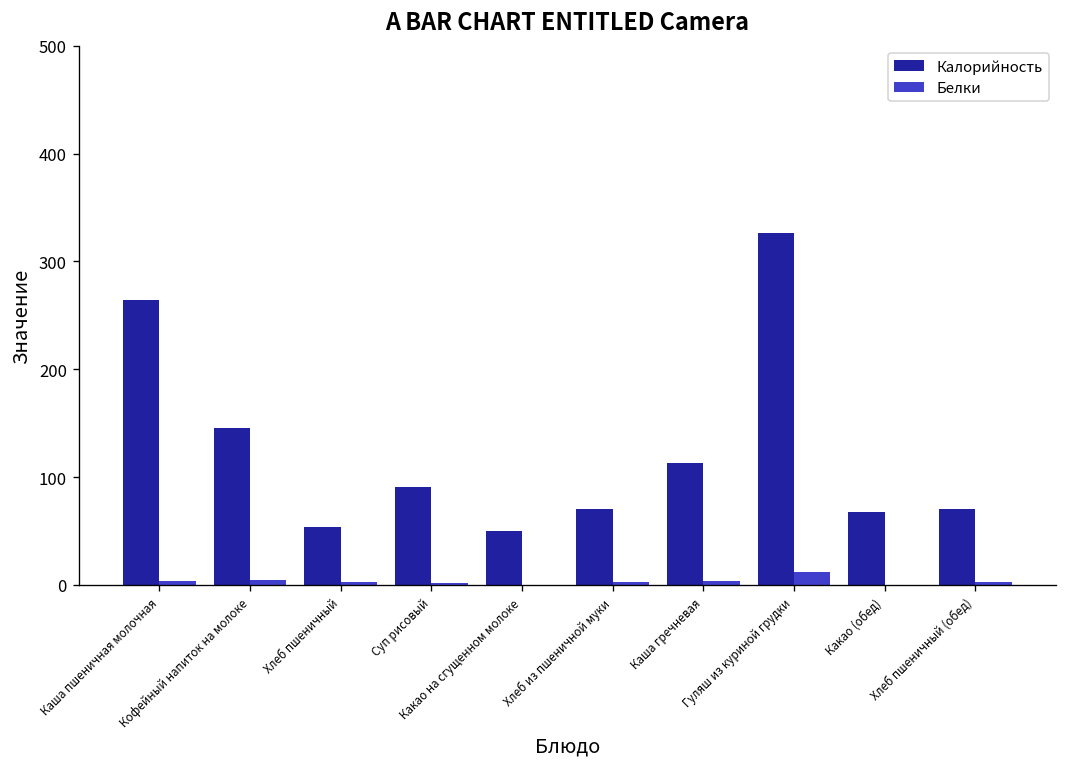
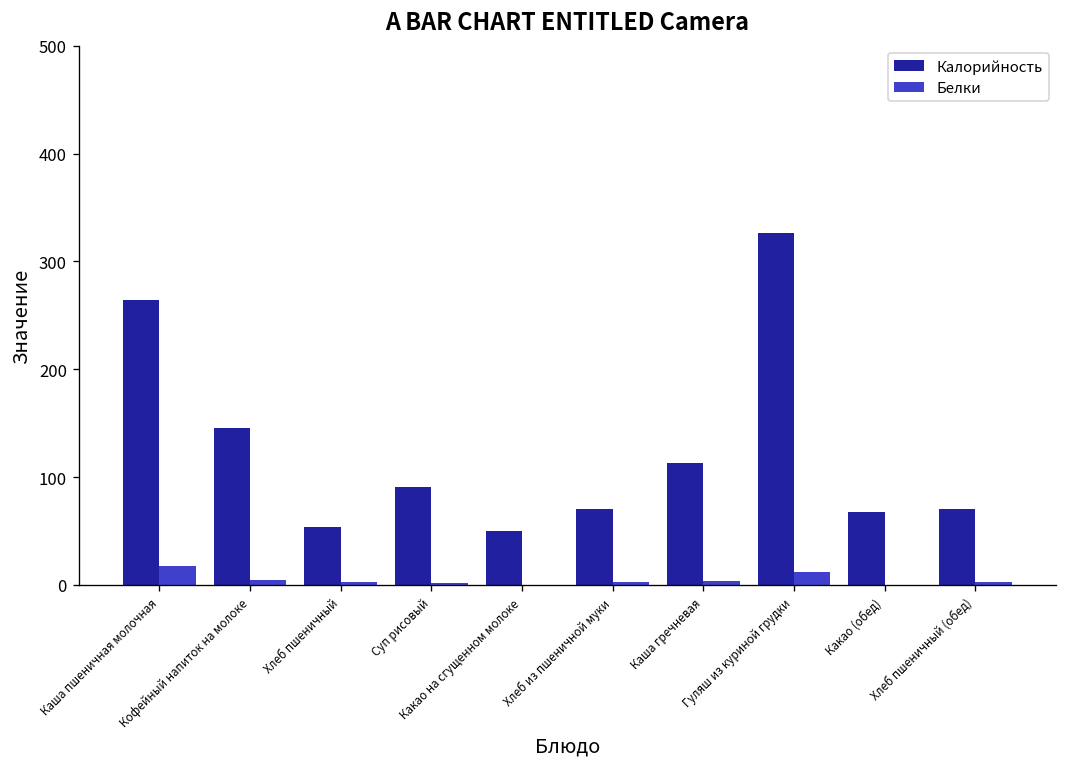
  {
    "Калорийность": {
      "Каша пшеничная молочная": 260,
      "Кофейный напиток на молоке": 150,
      "Хлеб пшеничный": 50,
      "Суп рисовый": 90,
      "Какао на сгущенном молоке": 50,
      "Хлеб из пшеничной муки": 70,
      "Каша гречневая": 110,
      "Гуляш из куриной грудки": 330,
      "Какао (обед)": 70,
      "Хлеб пшеничный (обед)": 70
    },
    "Белки": {
-     "Каша пшеничная молочная": 0,
+     "Каша пшеничная молочная": 20,
      "Кофейный напиток на молоке": 0,
      "Каша гречневая": 0,
      "Гуляш из куриной грудки": 10
    }
  }
